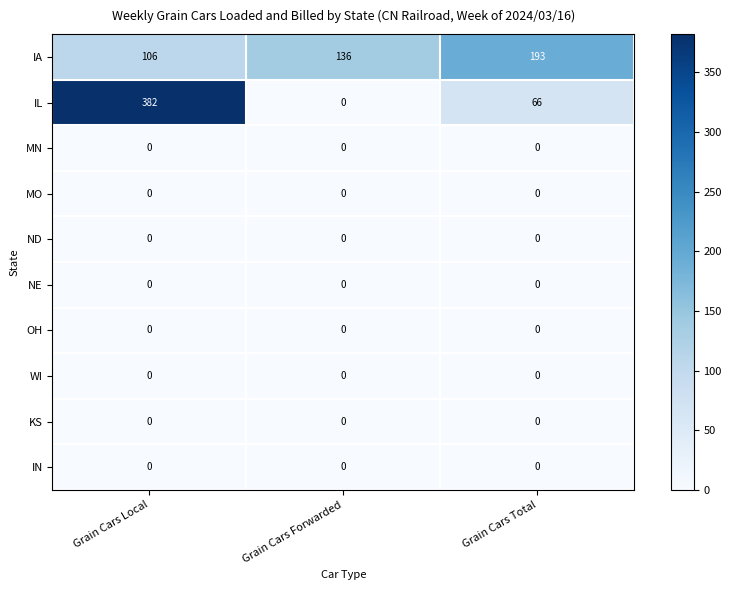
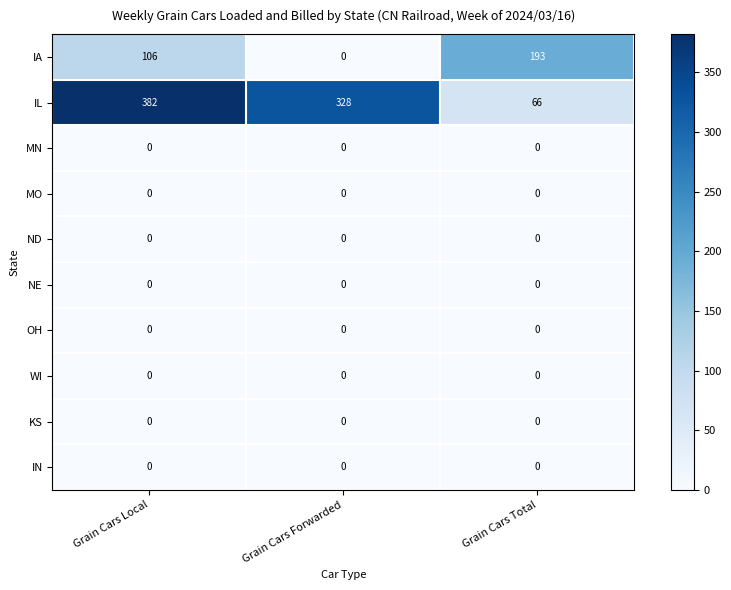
  {
    "IA": {
      "Grain Cars Local": 106,
-     "Grain Cars Forwarded": 136,
+     "Grain Cars Forwarded": 0,
      "Grain Cars Total": 193
    },
    "IL": {
      "Grain Cars Local": 382,
-     "Grain Cars Forwarded": 0,
+     "Grain Cars Forwarded": 328,
      "Grain Cars Total": 66
    },
    "MN": {
      "Grain Cars Local": 0,
      "Grain Cars Forwarded": 0,
      "Grain Cars Total": 0
    },
    "MO": {
      "Grain Cars Local": 0,
      "Grain Cars Forwarded": 0,
      "Grain Cars Total": 0
    },
    "ND": {
      "Grain Cars Local": 0,
      "Grain Cars Forwarded": 0,
      "Grain Cars Total": 0
    },
    "NE": {
      "Grain Cars Local": 0,
      "Grain Cars Forwarded": 0,
      "Grain Cars Total": 0
    },
    "OH": {
      "Grain Cars Local": 0,
      "Grain Cars Forwarded": 0,
      "Grain Cars Total": 0
    },
    "WI": {
      "Grain Cars Local": 0,
      "Grain Cars Forwarded": 0,
      "Grain Cars Total": 0
    },
    "KS": {
      "Grain Cars Local": 0,
      "Grain Cars Forwarded": 0,
      "Grain Cars Total": 0
    },
    "IN": {
      "Grain Cars Local": 0,
      "Grain Cars Forwarded": 0,
      "Grain Cars Total": 0
    }
  }
